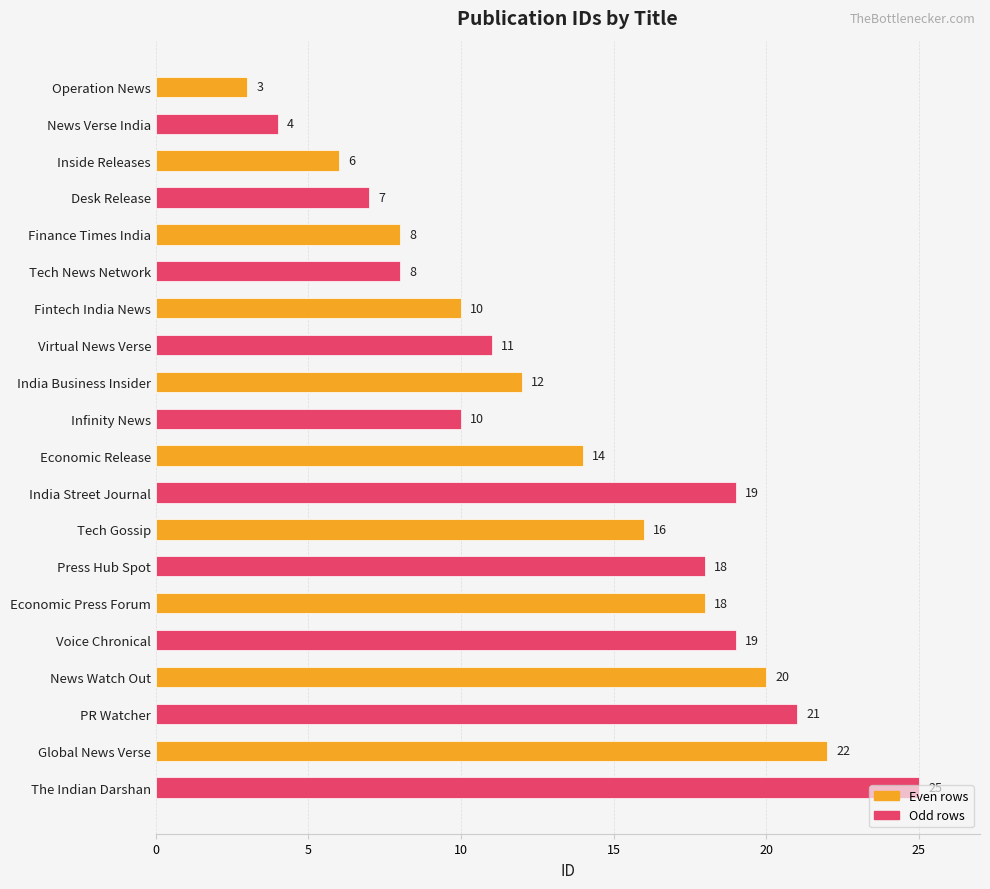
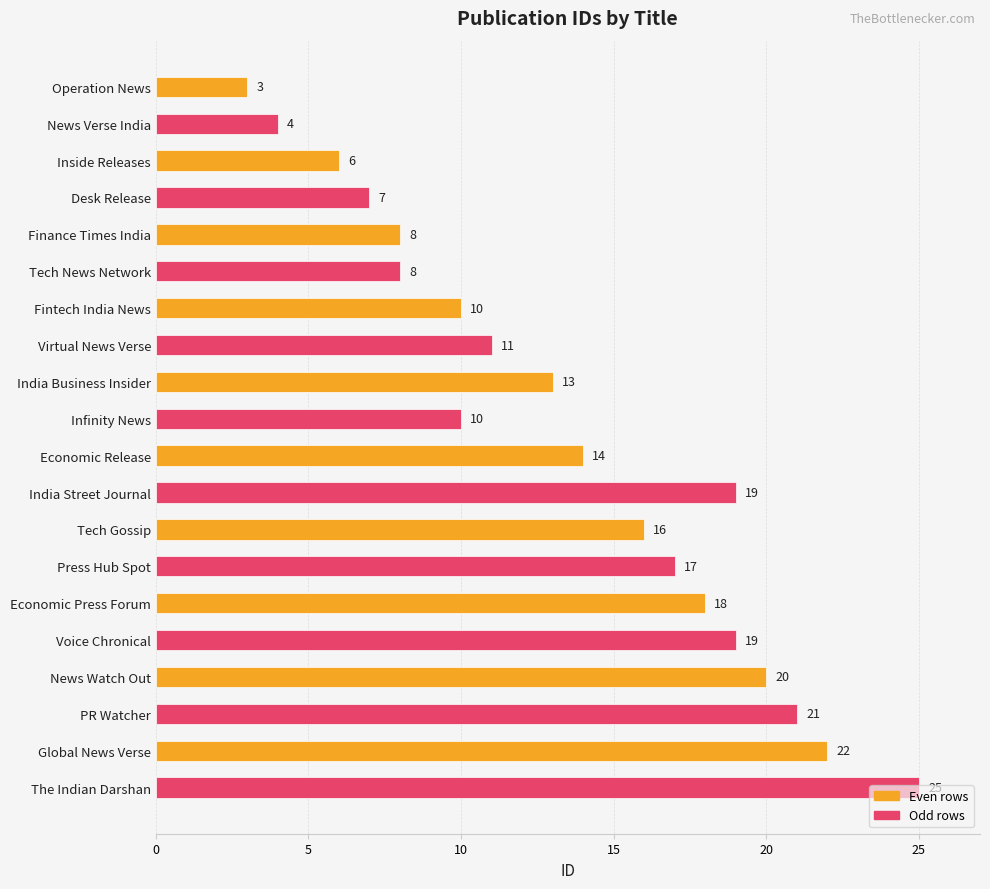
  {
    "Operation News": 3,
    "News Verse India": 4,
    "Inside Releases": 6,
    "Desk Release": 7,
    "Finance Times India": 8,
    "Tech News Network": 8,
    "Fintech India News": 10,
    "Virtual News Verse": 11,
-   "India Business Insider": 12,
+   "India Business Insider": 13,
    "Infinity News": 10,
    "Economic Release": 14,
    "India Street Journal": 19,
    "Tech Gossip": 16,
-   "Press Hub Spot": 18,
+   "Press Hub Spot": 17,
    "Economic Press Forum": 18,
    "Voice Chronical": 19,
    "News Watch Out": 20,
    "PR Watcher": 21,
    "Global News Verse": 22
  }
